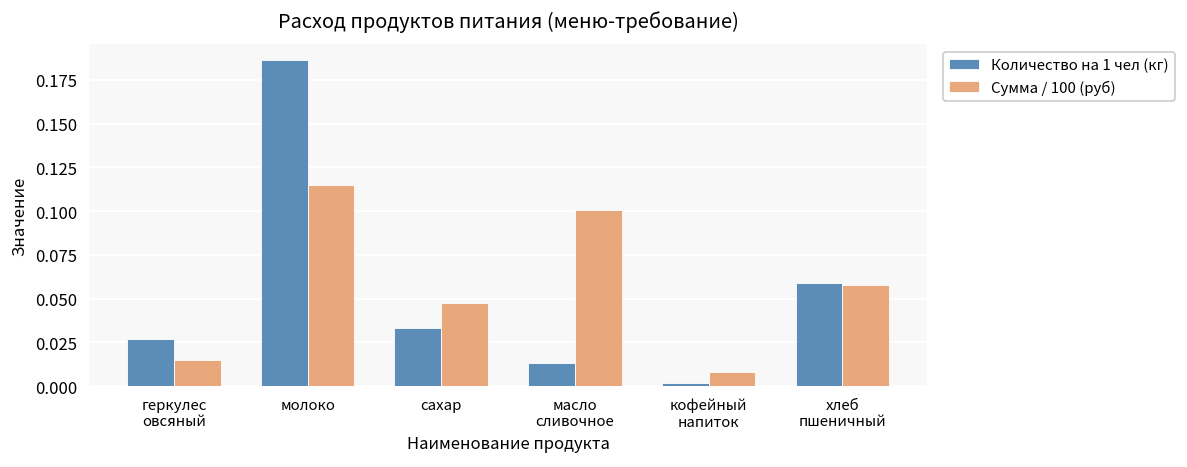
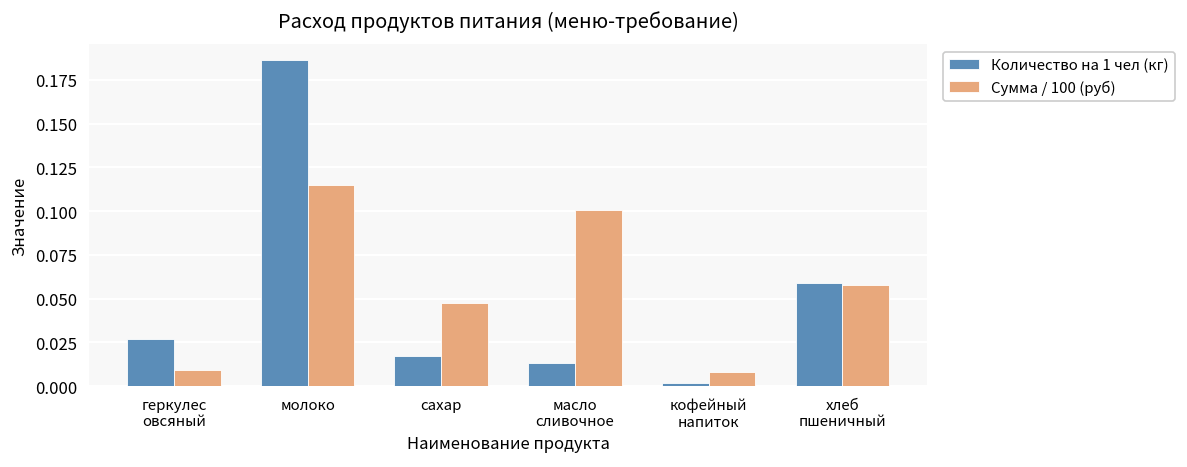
  {
    "Количество на 1 чел (кг)": {
      "геркулес овсяный": 0.027,
      "молоко": 0.186,
-     "сахар": 0.033,
+     "сахар": 0.017,
      "масло сливочное": 0.013,
      "кофейный напиток": 0.002,
      "хлеб пшеничный": 0.059
    },
    "Сумма / 100 (руб)": {
-     "геркулес овсяный": 0.015,
+     "геркулес овсяный": 0.009,
      "молоко": 0.115,
      "сахар": 0.048,
      "масло сливочное": 0.101,
      "кофейный напиток": 0.008,
      "хлеб пшеничный": 0.058
    }
  }
